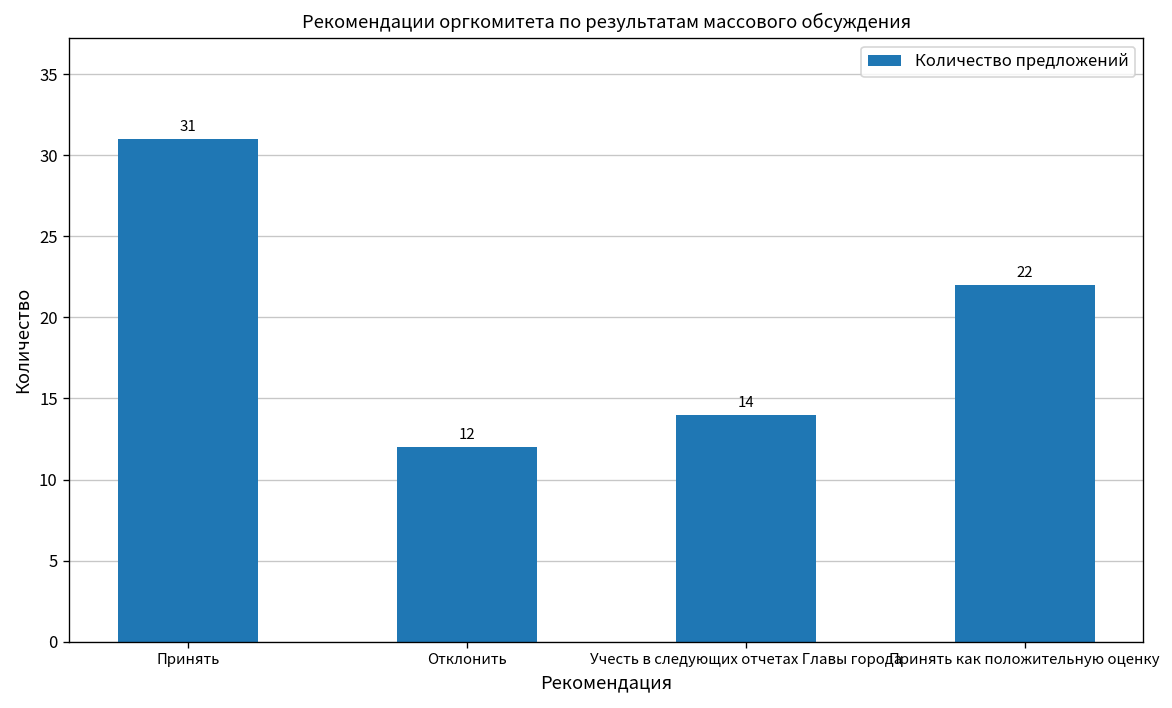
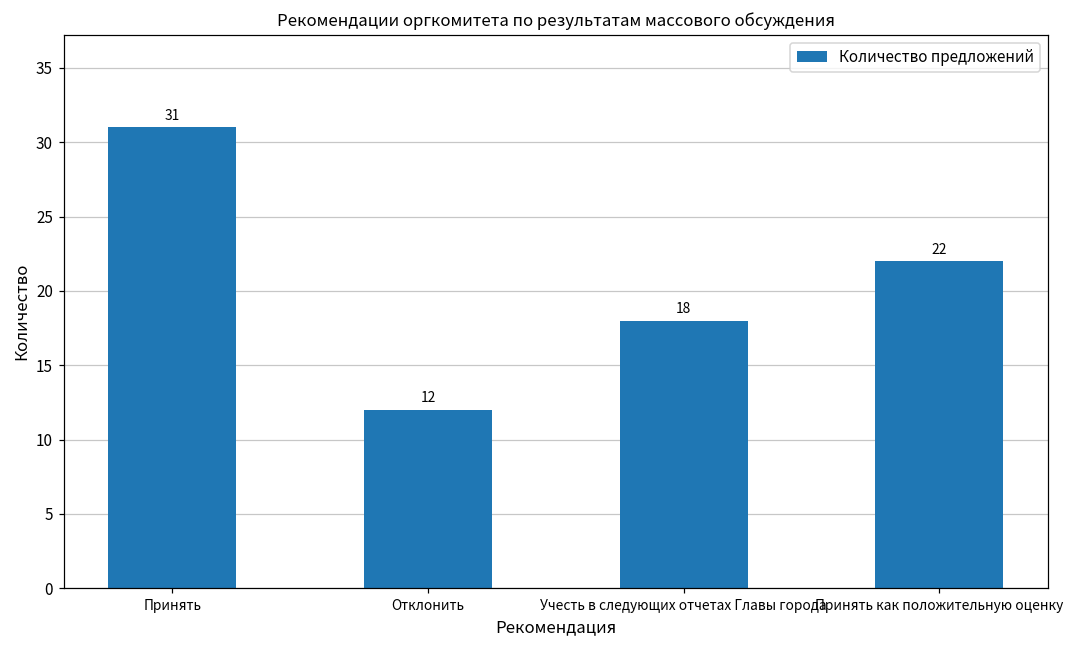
  {
    "Принять": 31,
    "Отклонить": 12,
-   "Учесть в следующих отчетах Главы города": 14,
+   "Учесть в следующих отчетах Главы города": 18,
    "Принять как положительную оценку": 22
  }
